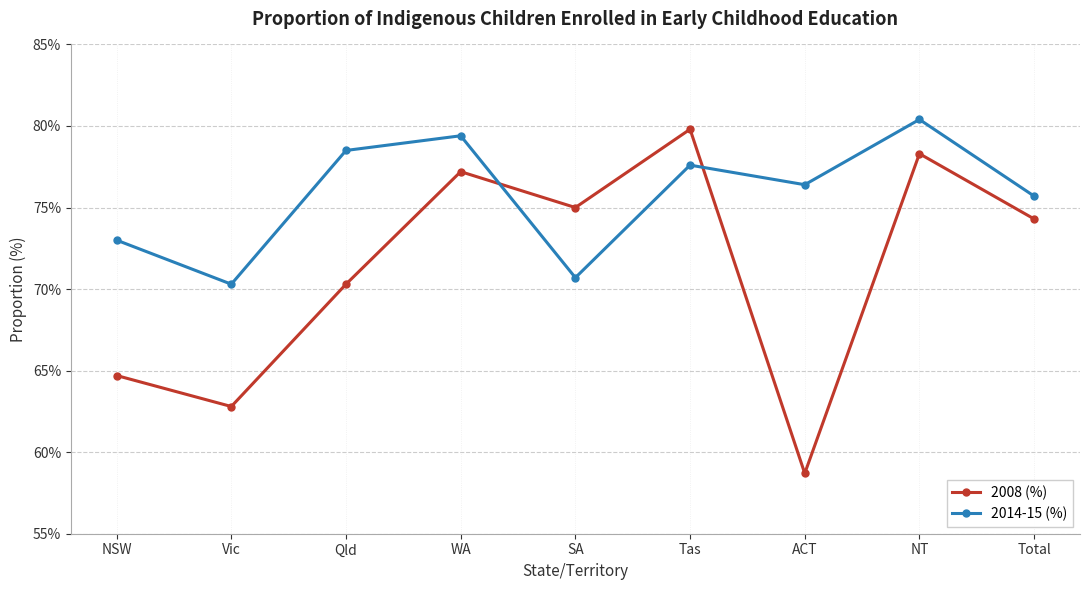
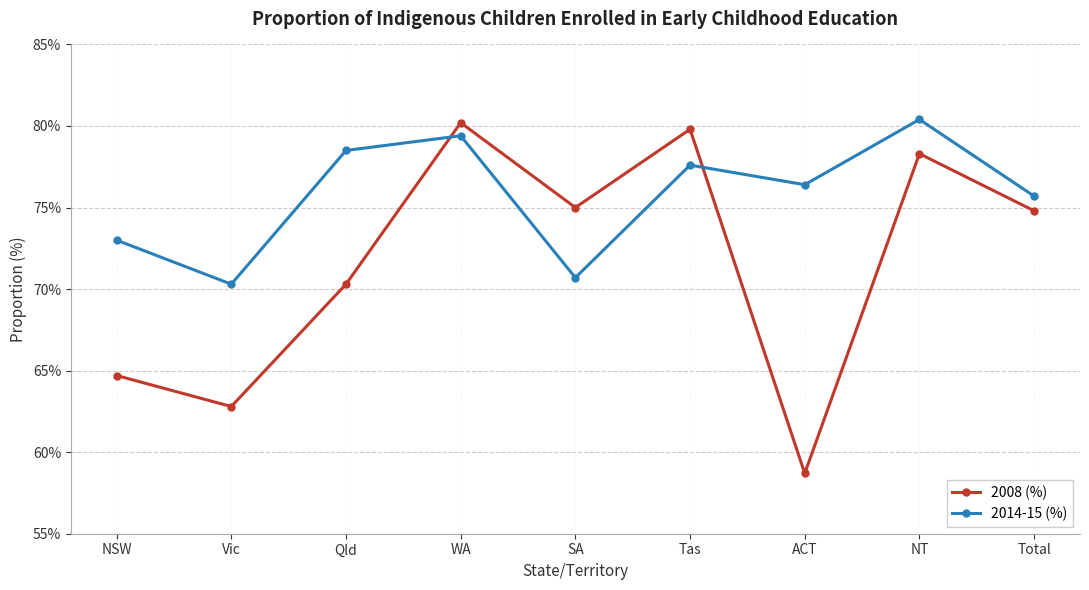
  {
    "2008 (%)": {
      "NSW": "64.7%",
      "Vic": "62.8%",
      "Qld": "70.3%",
-     "WA": "77.2%",
+     "WA": "80.2%",
      "SA": "75.0%",
      "Tas": "79.8%",
      "ACT": "58.7%",
      "NT": "78.3%",
-     "Total": "74.3%"
+     "Total": "74.8%"
    },
    "2014-15 (%)": {
      "NSW": "73.0%",
      "Vic": "70.3%",
      "Qld": "78.5%",
      "WA": "79.4%",
      "SA": "70.7%",
      "Tas": "77.6%",
      "ACT": "76.4%",
      "NT": "80.4%",
      "Total": "75.7%"
    }
  }
